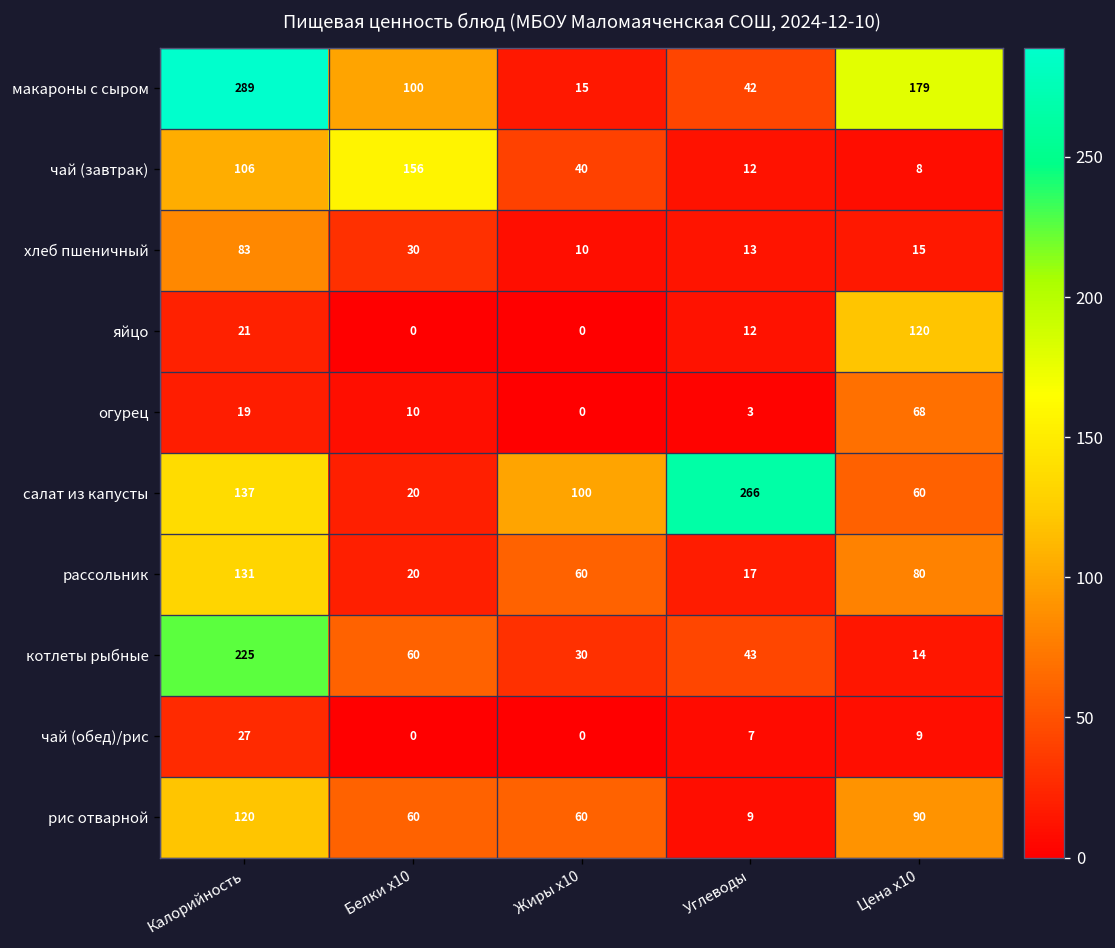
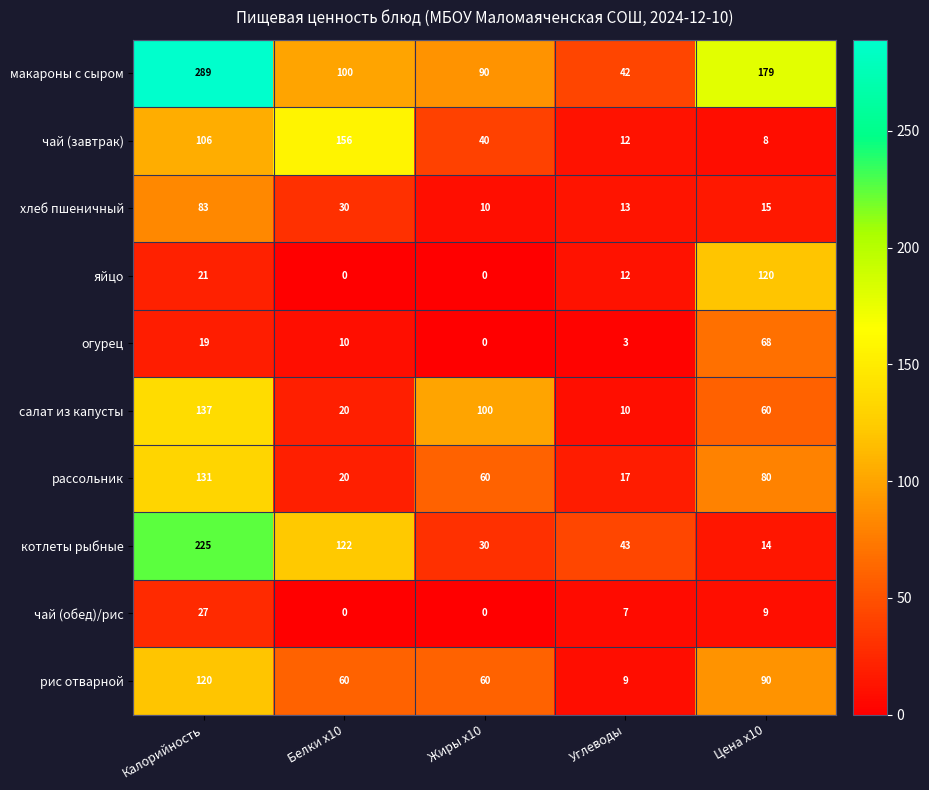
  {
    "макароны с сыром": {
      "Калорийность": 289,
      "Белки x10": 100,
-     "Жиры x10": 15,
+     "Жиры x10": 90,
      "Углеводы": 42,
      "Цена x10": 179
    },
    "чай (завтрак)": {
      "Калорийность": 106,
      "Белки x10": 156,
      "Жиры x10": 40,
      "Углеводы": 12,
      "Цена x10": 8
    },
    "хлеб пшеничный": {
      "Калорийность": 83,
      "Белки x10": 30,
      "Жиры x10": 10,
      "Углеводы": 13,
      "Цена x10": 15
    },
    "яйцо": {
      "Калорийность": 21,
      "Белки x10": 0,
      "Жиры x10": 0,
      "Углеводы": 12,
      "Цена x10": 120
    },
    "огурец": {
      "Калорийность": 19,
      "Белки x10": 10,
      "Жиры x10": 0,
      "Углеводы": 3,
      "Цена x10": 68
    },
    "салат из капусты": {
      "Калорийность": 137,
      "Белки x10": 20,
      "Жиры x10": 100,
-     "Углеводы": 266,
+     "Углеводы": 10,
      "Цена x10": 60
    },
    "рассольник": {
      "Калорийность": 131,
      "Белки x10": 20,
      "Жиры x10": 60,
      "Углеводы": 17,
      "Цена x10": 80
    },
    "котлеты рыбные": {
      "Калорийность": 225,
-     "Белки x10": 60,
+     "Белки x10": 122,
      "Жиры x10": 30,
      "Углеводы": 43,
      "Цена x10": 14
    },
    "чай (обед)/рис": {
      "Калорийность": 27,
      "Белки x10": 0,
      "Жиры x10": 0,
      "Углеводы": 7,
      "Цена x10": 9
    },
    "рис отварной": {
      "Калорийность": 120,
      "Белки x10": 60,
      "Жиры x10": 60,
      "Углеводы": 9,
      "Цена x10": 90
    }
  }
